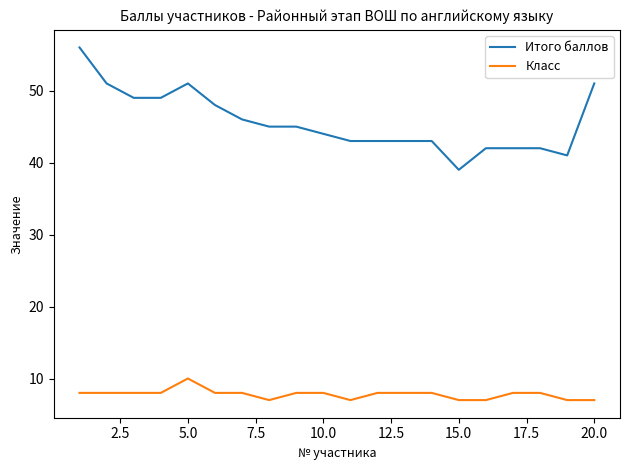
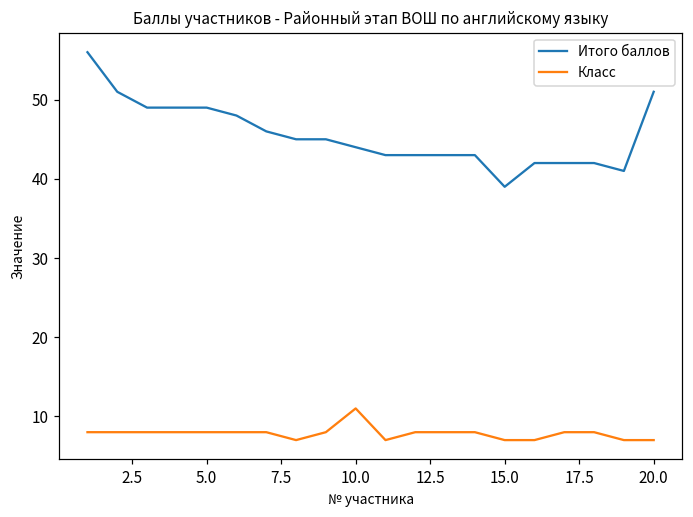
  {
    "Итого баллов": {
-     "5.0": 51,
+     "5.0": 49,
      "10.0": 44,
      "15.0": 39,
      "20.0": 51
    },
    "Класс": {
-     "5.0": 10,
-     "10.0": 8,
+     "5.0": 8,
+     "10.0": 11,
      "15.0": 7,
      "20.0": 7
    }
  }
